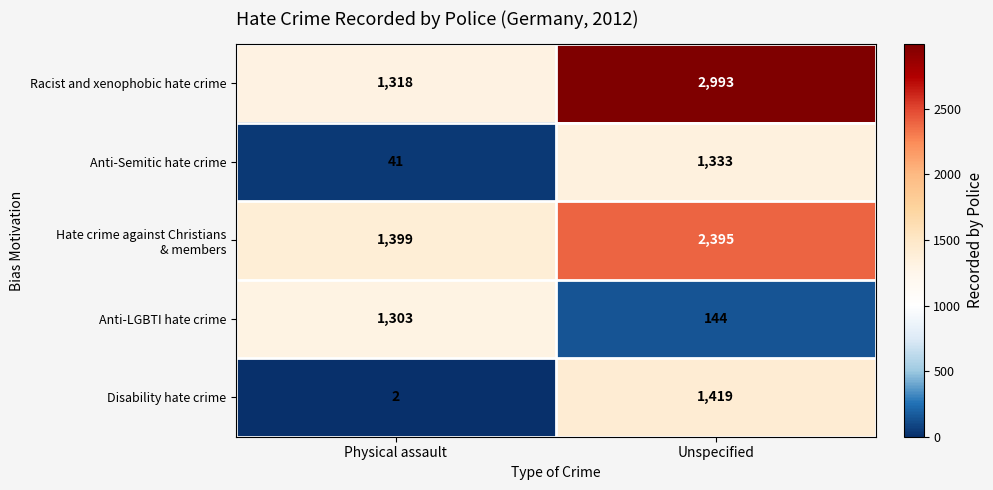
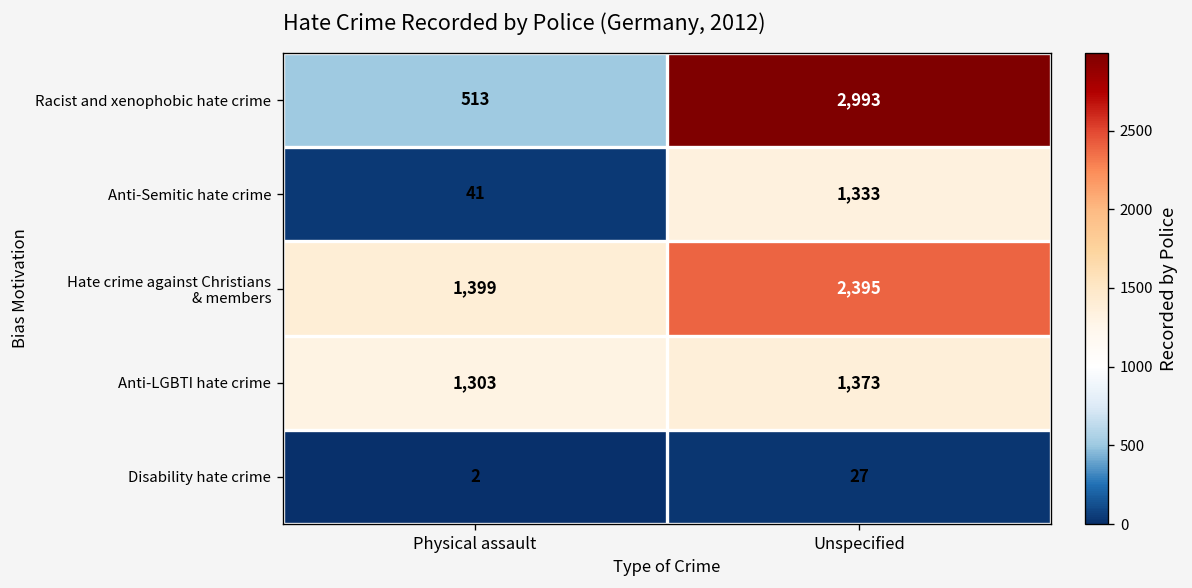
  {
    "Racist and xenophobic hate crime": {
-     "Physical assault": "1,318",
+     "Physical assault": "513",
      "Unspecified": "2,993"
    },
    "Anti-Semitic hate crime": {
      "Physical assault": "41",
      "Unspecified": "1,333"
    },
    "Hate crime against Christians & members": {
      "Physical assault": "1,399",
      "Unspecified": "2,395"
    },
    "Anti-LGBTI hate crime": {
      "Physical assault": "1,303",
-     "Unspecified": "144"
+     "Unspecified": "1,373"
    },
    "Disability hate crime": {
      "Physical assault": "2",
-     "Unspecified": "1,419"
+     "Unspecified": "27"
    }
  }
